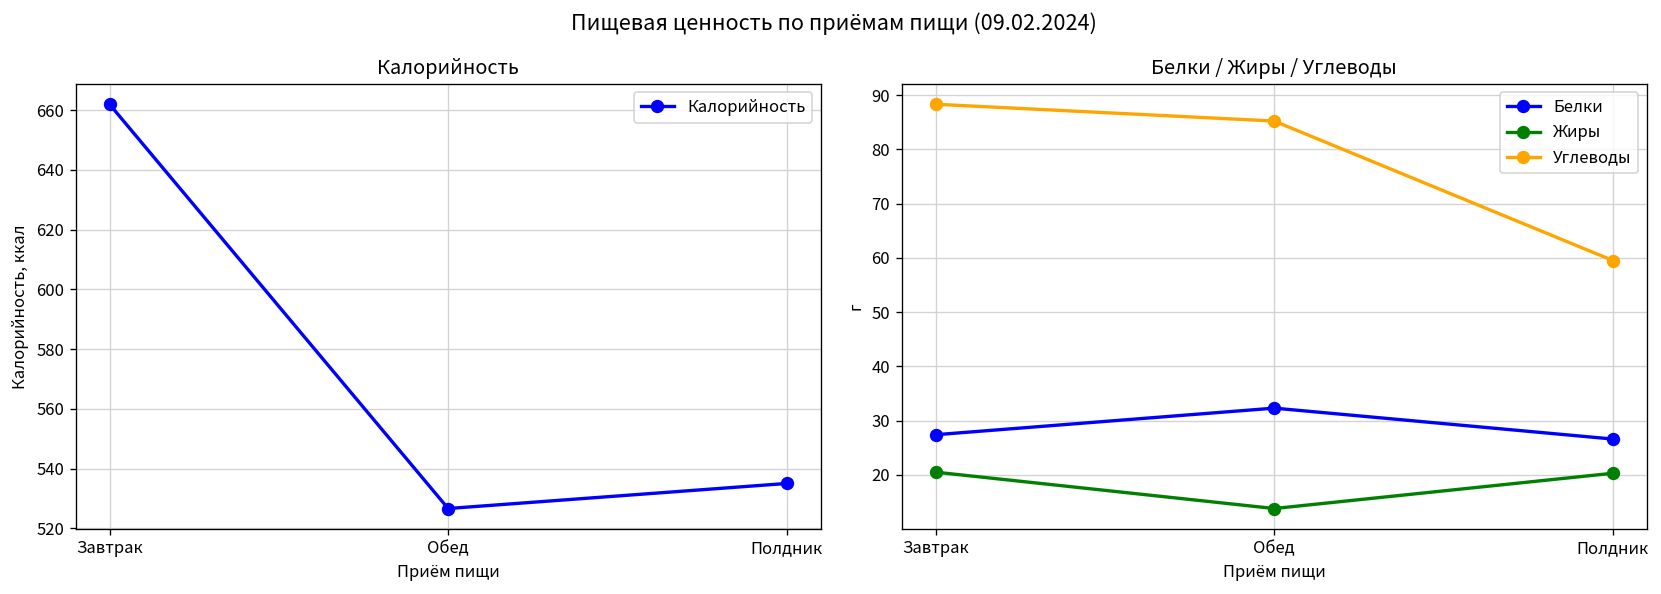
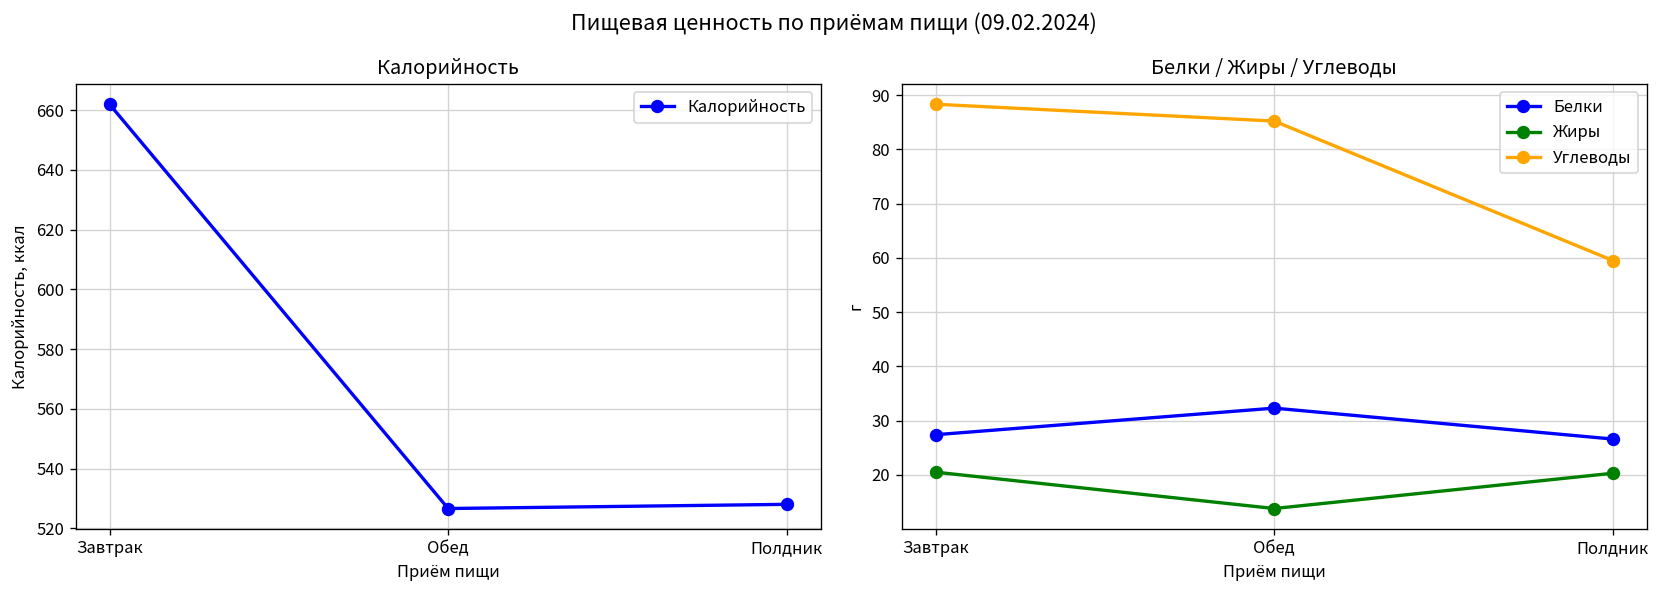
  {
    "Калорийность": {
      "Завтрак": 662,
      "Обед": 527,
-     "Полдник": 535
+     "Полдник": 528
    },
    "Белки / Жиры / Углеводы": {
      "Белки": {
        "Завтрак": 27,
        "Обед": 32,
        "Полдник": 27
      },
      "Жиры": {
        "Завтрак": 21,
        "Обед": 14,
        "Полдник": 20
      },
      "Углеводы": {
        "Завтрак": 88,
        "Обед": 85,
        "Полдник": 60
      }
    }
  }
